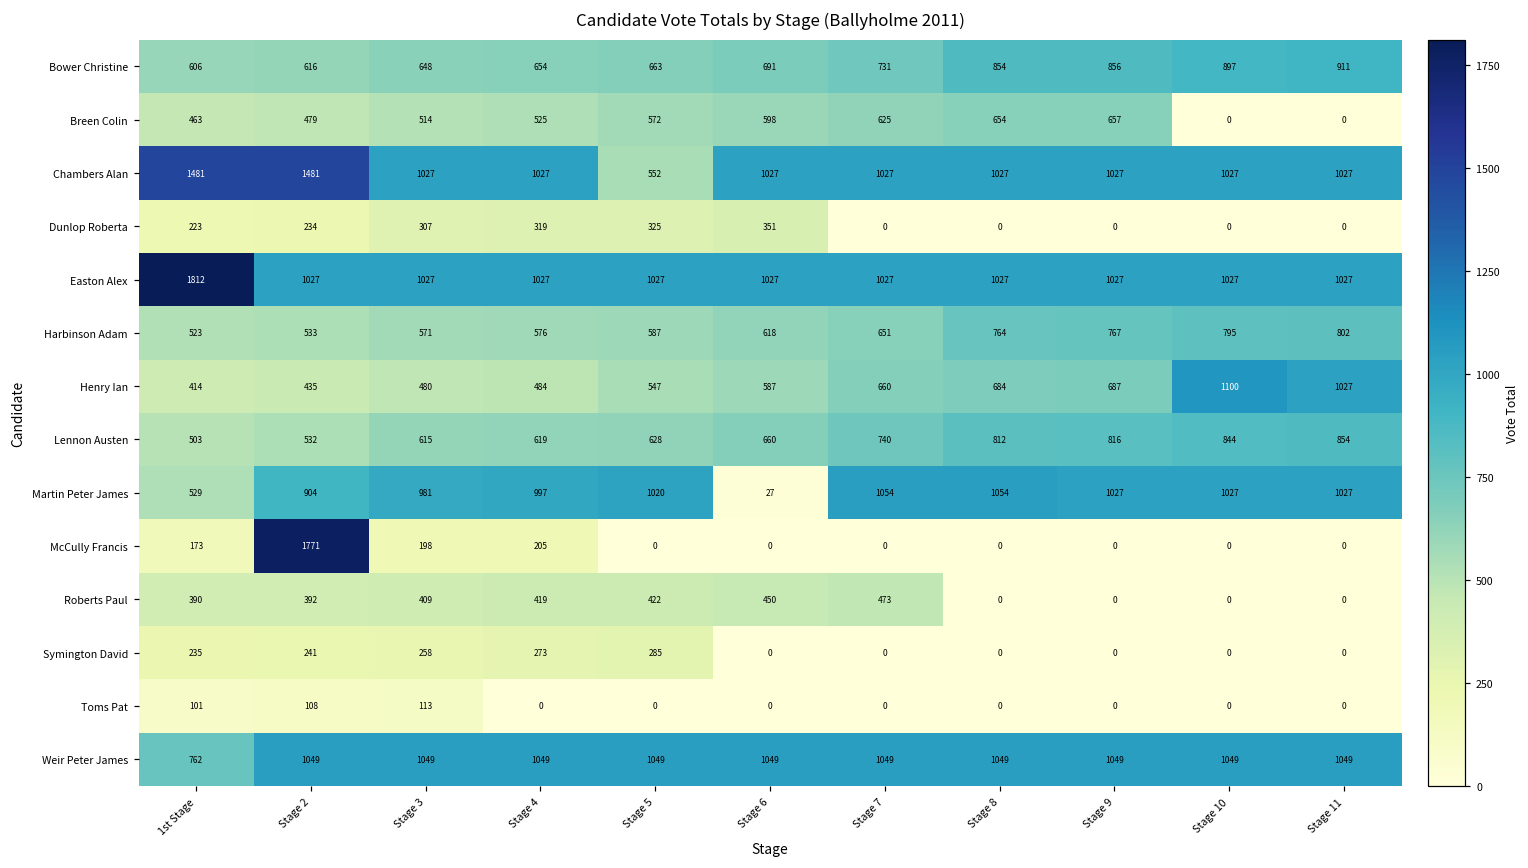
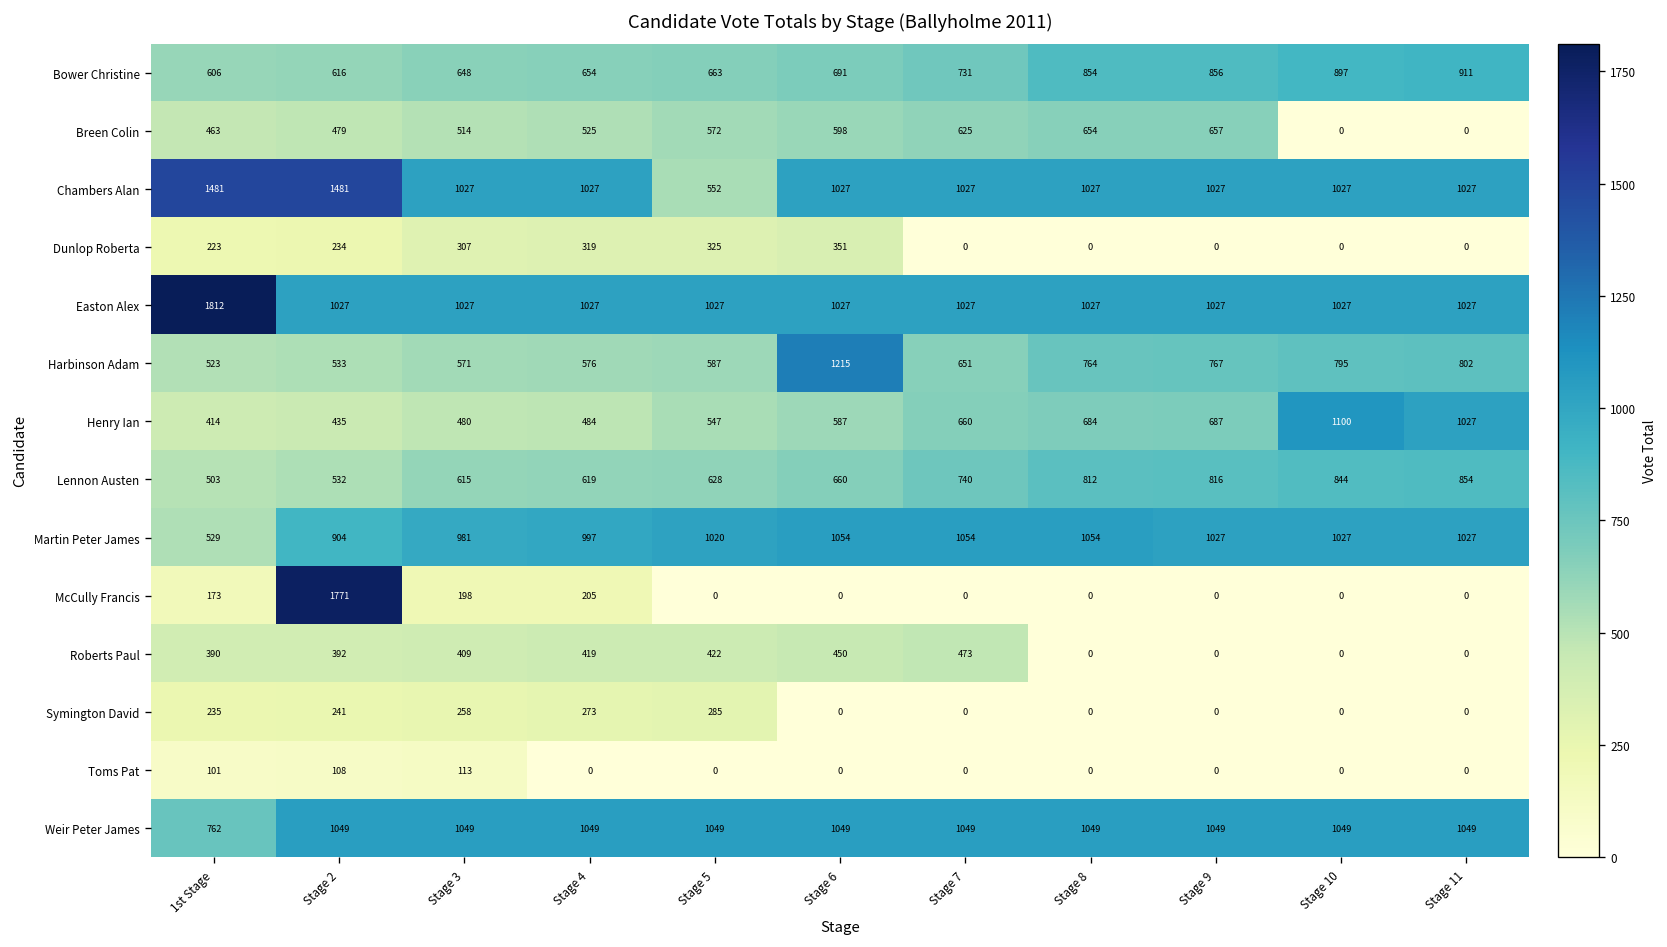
  {
    "Bower Christine": {
      "1st Stage": 606,
      "Stage 2": 616,
      "Stage 3": 648,
      "Stage 4": 654,
      "Stage 5": 663,
      "Stage 6": 691,
      "Stage 7": 731,
      "Stage 8": 854,
      "Stage 9": 856,
      "Stage 10": 897,
      "Stage 11": 911
    },
    "Breen Colin": {
      "1st Stage": 463,
      "Stage 2": 479,
      "Stage 3": 514,
      "Stage 4": 525,
      "Stage 5": 572,
      "Stage 6": 598,
      "Stage 7": 625,
      "Stage 8": 654,
      "Stage 9": 657,
      "Stage 10": 0,
      "Stage 11": 0
    },
    "Chambers Alan": {
      "1st Stage": 1481,
      "Stage 2": 1481,
      "Stage 3": 1027,
      "Stage 4": 1027,
      "Stage 5": 552,
      "Stage 6": 1027,
      "Stage 7": 1027,
      "Stage 8": 1027,
      "Stage 9": 1027,
      "Stage 10": 1027,
      "Stage 11": 1027
    },
    "Dunlop Roberta": {
      "1st Stage": 223,
      "Stage 2": 234,
      "Stage 3": 307,
      "Stage 4": 319,
      "Stage 5": 325,
      "Stage 6": 351,
      "Stage 7": 0,
      "Stage 8": 0,
      "Stage 9": 0,
      "Stage 10": 0,
      "Stage 11": 0
    },
    "Easton Alex": {
      "1st Stage": 1812,
      "Stage 2": 1027,
      "Stage 3": 1027,
      "Stage 4": 1027,
      "Stage 5": 1027,
      "Stage 6": 1027,
      "Stage 7": 1027,
      "Stage 8": 1027,
      "Stage 9": 1027,
      "Stage 10": 1027,
      "Stage 11": 1027
    },
    "Harbinson Adam": {
      "1st Stage": 523,
      "Stage 2": 533,
      "Stage 3": 571,
      "Stage 4": 576,
      "Stage 5": 587,
-     "Stage 6": 618,
+     "Stage 6": 1215,
      "Stage 7": 651,
      "Stage 8": 764,
      "Stage 9": 767,
      "Stage 10": 795,
      "Stage 11": 802
    },
    "Henry Ian": {
      "1st Stage": 414,
      "Stage 2": 435,
      "Stage 3": 480,
      "Stage 4": 484,
      "Stage 5": 547,
      "Stage 6": 587,
      "Stage 7": 660,
      "Stage 8": 684,
      "Stage 9": 687,
      "Stage 10": 1100,
      "Stage 11": 1027
    },
    "Lennon Austen": {
      "1st Stage": 503,
      "Stage 2": 532,
      "Stage 3": 615,
      "Stage 4": 619,
      "Stage 5": 628,
      "Stage 6": 660,
      "Stage 7": 740,
      "Stage 8": 812,
      "Stage 9": 816,
      "Stage 10": 844,
      "Stage 11": 854
    },
    "Martin Peter James": {
      "1st Stage": 529,
      "Stage 2": 904,
      "Stage 3": 981,
      "Stage 4": 997,
      "Stage 5": 1020,
-     "Stage 6": 27,
+     "Stage 6": 1054,
      "Stage 7": 1054,
      "Stage 8": 1054,
      "Stage 9": 1027,
      "Stage 10": 1027,
      "Stage 11": 1027
    },
    "McCully Francis": {
      "1st Stage": 173,
      "Stage 2": 1771,
      "Stage 3": 198,
      "Stage 4": 205,
      "Stage 5": 0,
      "Stage 6": 0,
      "Stage 7": 0,
      "Stage 8": 0,
      "Stage 9": 0,
      "Stage 10": 0,
      "Stage 11": 0
    },
    "Roberts Paul": {
      "1st Stage": 390,
      "Stage 2": 392,
      "Stage 3": 409,
      "Stage 4": 419,
      "Stage 5": 422,
      "Stage 6": 450,
      "Stage 7": 473,
      "Stage 8": 0,
      "Stage 9": 0,
      "Stage 10": 0,
      "Stage 11": 0
    },
    "Symington David": {
      "1st Stage": 235,
      "Stage 2": 241,
      "Stage 3": 258,
      "Stage 4": 273,
      "Stage 5": 285,
      "Stage 6": 0,
      "Stage 7": 0,
      "Stage 8": 0,
      "Stage 9": 0,
      "Stage 10": 0,
      "Stage 11": 0
    },
    "Toms Pat": {
      "1st Stage": 101,
      "Stage 2": 108,
      "Stage 3": 113,
      "Stage 4": 0,
      "Stage 5": 0,
      "Stage 6": 0,
      "Stage 7": 0,
      "Stage 8": 0,
      "Stage 9": 0,
      "Stage 10": 0,
      "Stage 11": 0
    },
    "Weir Peter James": {
      "1st Stage": 762,
      "Stage 2": 1049,
      "Stage 3": 1049,
      "Stage 4": 1049,
      "Stage 5": 1049,
      "Stage 6": 1049,
      "Stage 7": 1049,
      "Stage 8": 1049,
      "Stage 9": 1049,
      "Stage 10": 1049,
      "Stage 11": 1049
    }
  }
